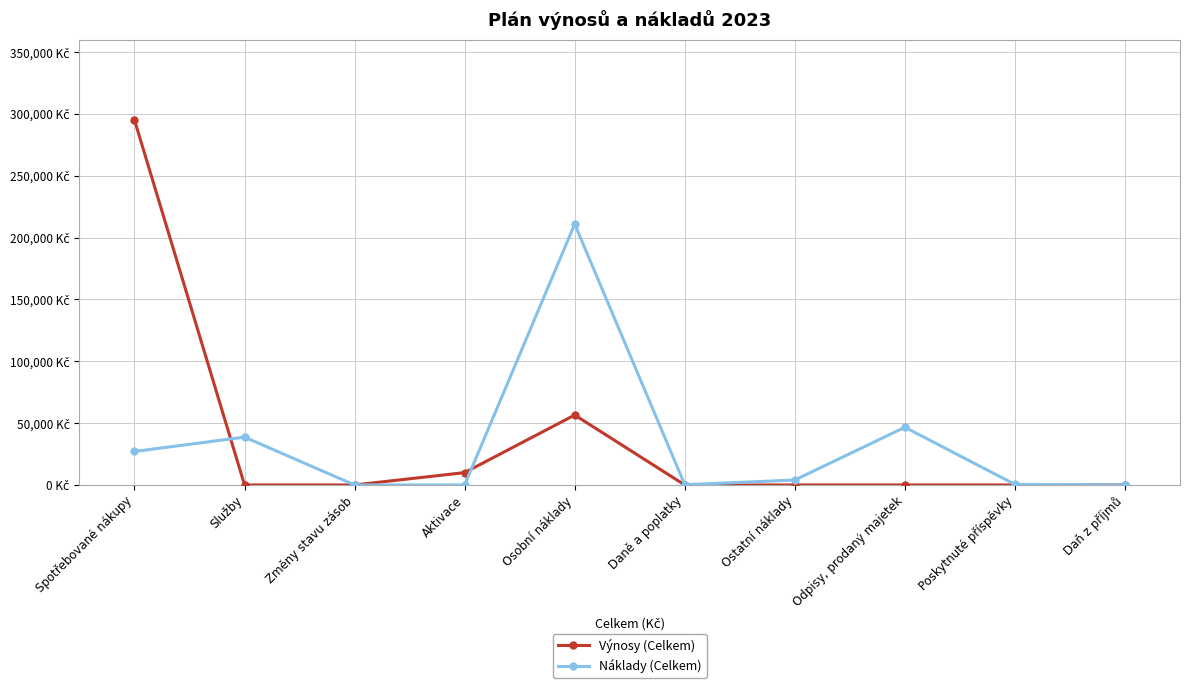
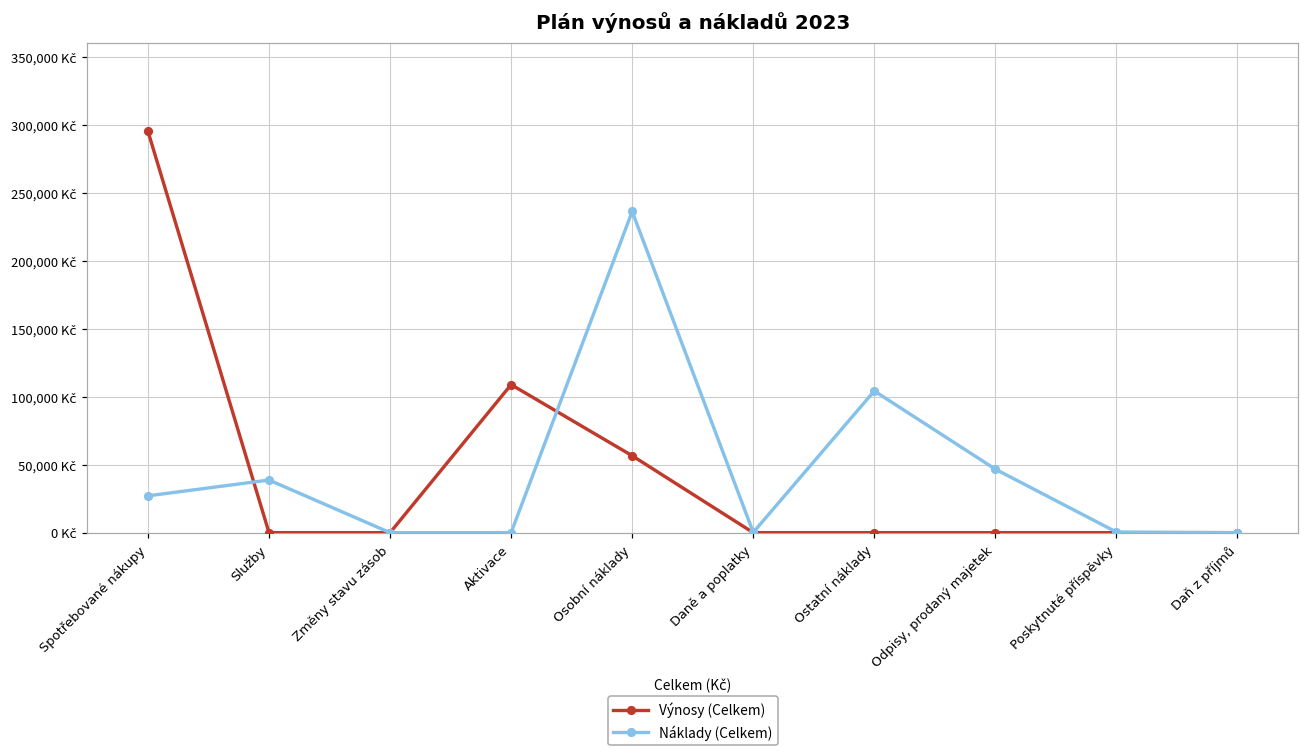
  {
    "Výnosy (Celkem)": {
      "Spotřebované nákupy": "295,000 Kč",
      "Služby": "0 Kč",
-     "Aktivace": "10,000 Kč",
+     "Aktivace": "109,000 Kč",
      "Osobní náklady": "57,000 Kč",
      "Ostatní náklady": "0 Kč",
      "Odpisy, prodaný majetek": "0 Kč"
    },
    "Náklady (Celkem)": {
      "Spotřebované nákupy": "27,000 Kč",
      "Služby": "39,000 Kč",
      "Aktivace": "0 Kč",
-     "Osobní náklady": "211,000 Kč",
-     "Ostatní náklady": "4,000 Kč",
+     "Osobní náklady": "236,000 Kč",
+     "Ostatní náklady": "104,000 Kč",
      "Odpisy, prodaný majetek": "47,000 Kč"
    }
  }
